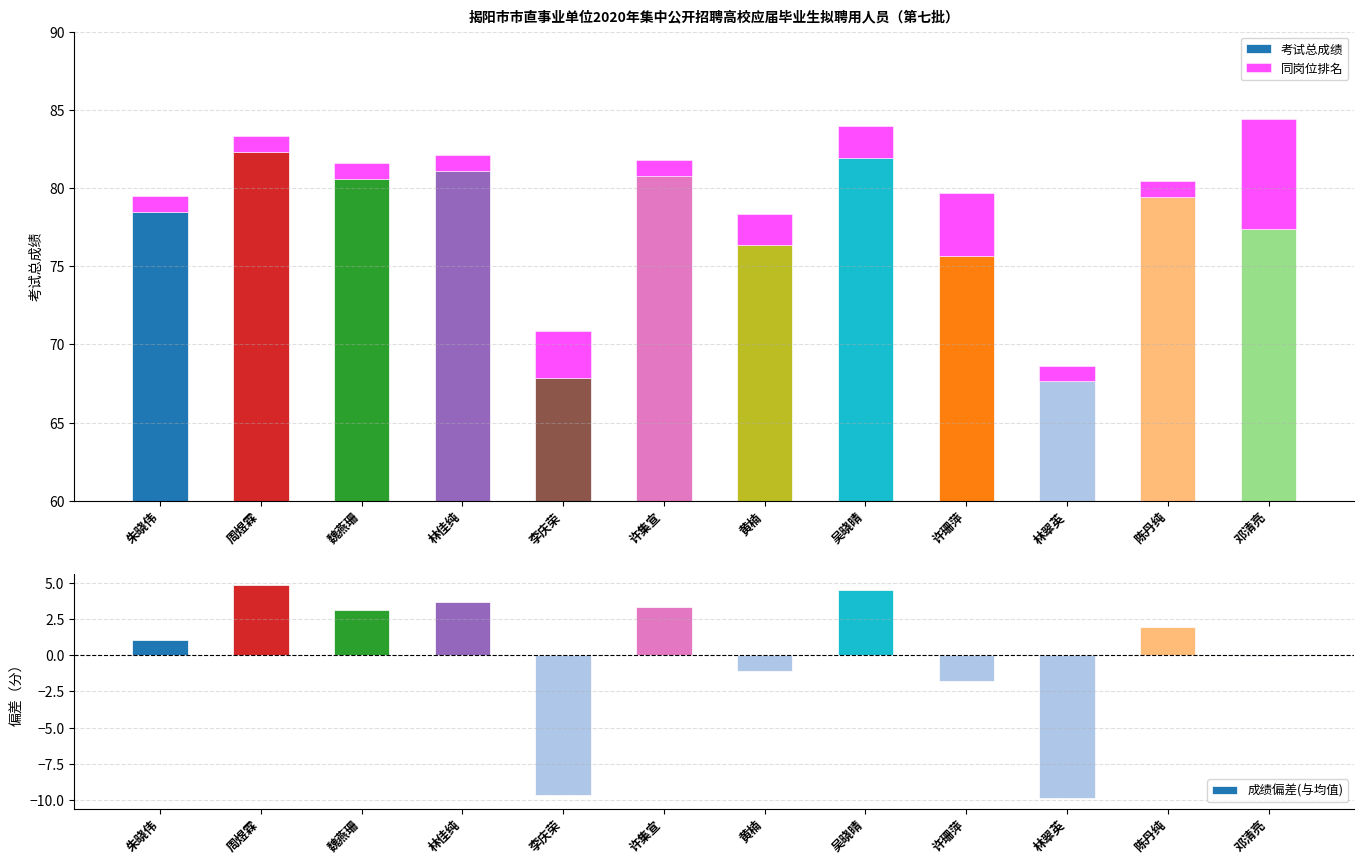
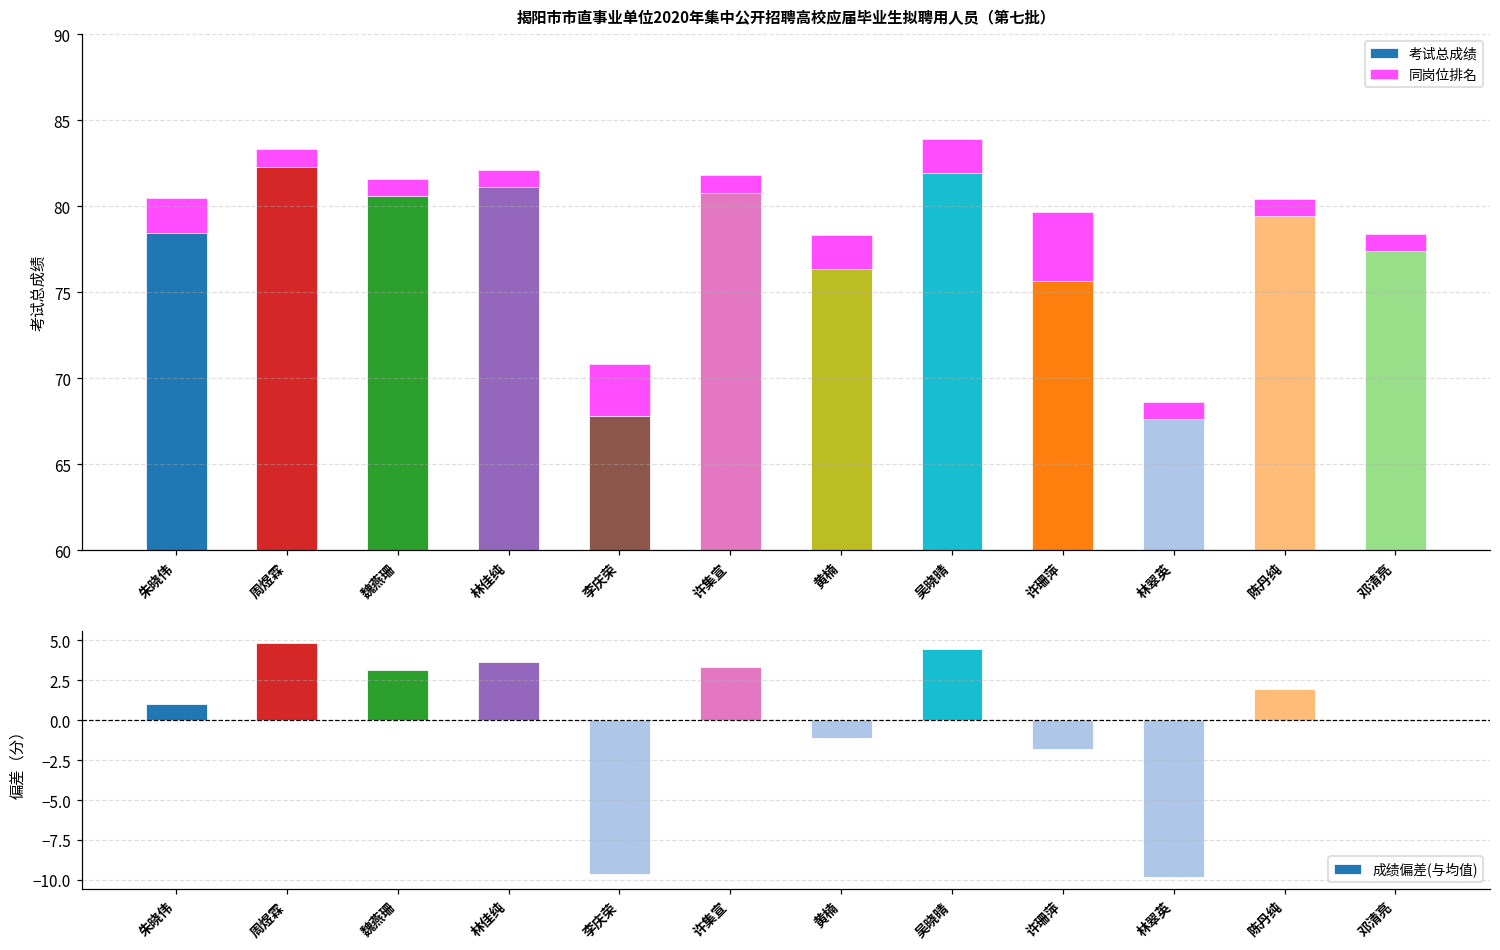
  {
    "揭阳市市直事业单位2020年集中公开招聘高校应届毕业生拟聘用人员（第七批）": {
      "考试总成绩": {
        "朱晓伟": 78.5,
        "周煜霖": 82.3,
        "魏燕珊": 80.6,
        "林佳纯": 81,
        "李庆荣": 67.8,
        "许集宣": 80.8,
        "黄楠": 76.3,
        "吴晓晴": 82,
        "许珊萍": 75.7,
        "林翠英": 67.6,
        "陈丹纯": 79.4,
        "邓清亮": 77.4
      },
      "同岗位排名": {
-       "朱晓伟": 1,
+       "朱晓伟": 2,
        "周煜霖": 1,
        "魏燕珊": 1,
        "林佳纯": 1,
        "李庆荣": 3,
        "许集宣": 1,
        "黄楠": 2,
        "吴晓晴": 2,
        "许珊萍": 4,
        "林翠英": 1,
        "陈丹纯": 1,
-       "邓清亮": 7
+       "邓清亮": 1
      }
    }
  }
